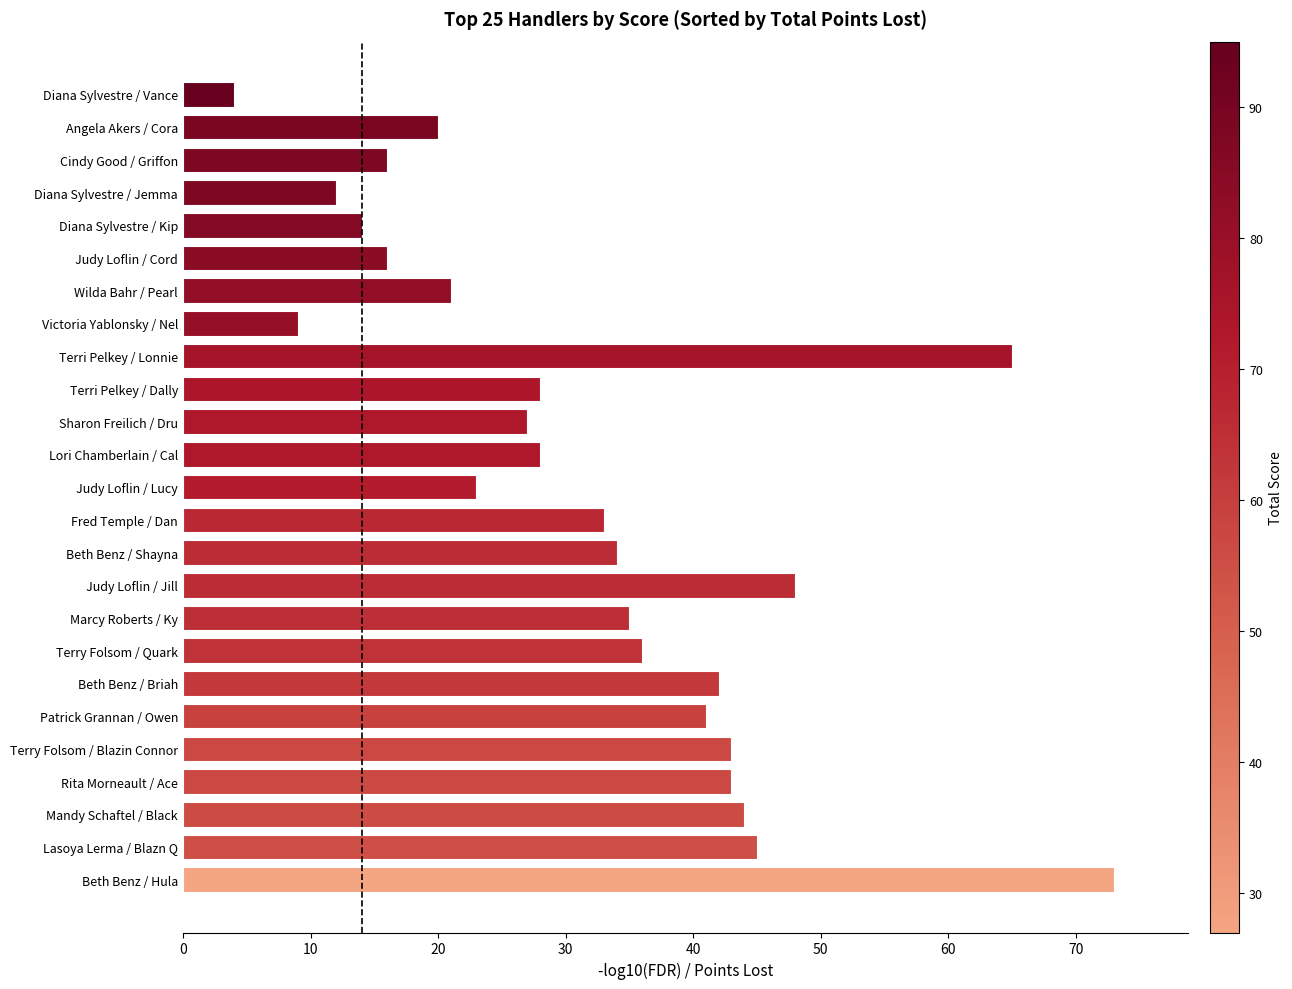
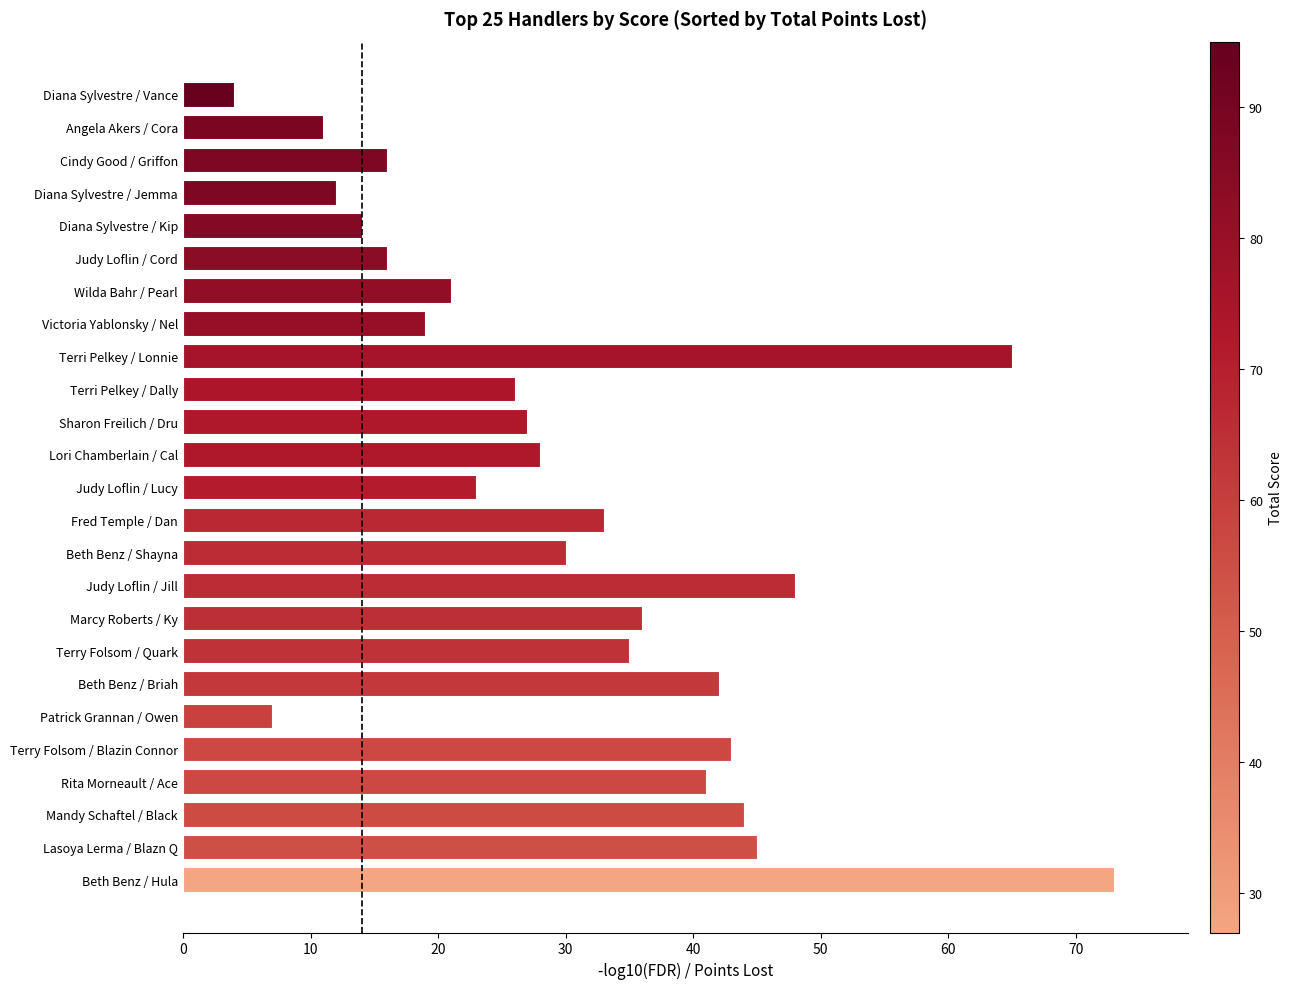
  {
    "Diana Sylvestre / Vance": 4,
-   "Angela Akers / Cora": 20,
+   "Angela Akers / Cora": 11,
    "Cindy Good / Griffon": 16,
    "Diana Sylvestre / Jemma": 12,
    "Diana Sylvestre / Kip": 14,
    "Judy Loflin / Cord": 16,
    "Wilda Bahr / Pearl": 21,
-   "Victoria Yablonsky / Nel": 9,
+   "Victoria Yablonsky / Nel": 19,
    "Terri Pelkey / Lonnie": 65,
-   "Terri Pelkey / Dally": 28,
+   "Terri Pelkey / Dally": 26,
    "Sharon Freilich / Dru": 27,
    "Lori Chamberlain / Cal": 28,
    "Judy Loflin / Lucy": 23,
    "Fred Temple / Dan": 33,
-   "Beth Benz / Shayna": 34,
+   "Beth Benz / Shayna": 30,
    "Judy Loflin / Jill": 48,
-   "Marcy Roberts / Ky": 35,
-   "Terry Folsom / Quark": 36,
+   "Marcy Roberts / Ky": 36,
+   "Terry Folsom / Quark": 35,
    "Beth Benz / Briah": 42,
-   "Patrick Grannan / Owen": 41,
+   "Patrick Grannan / Owen": 7,
    "Terry Folsom / Blazin Connor": 43,
-   "Rita Morneault / Ace": 43,
+   "Rita Morneault / Ace": 41,
    "Mandy Schaftel / Black": 44,
    "Lasoya Lerma / Blazn Q": 45,
    "Beth Benz / Hula": 73
  }
